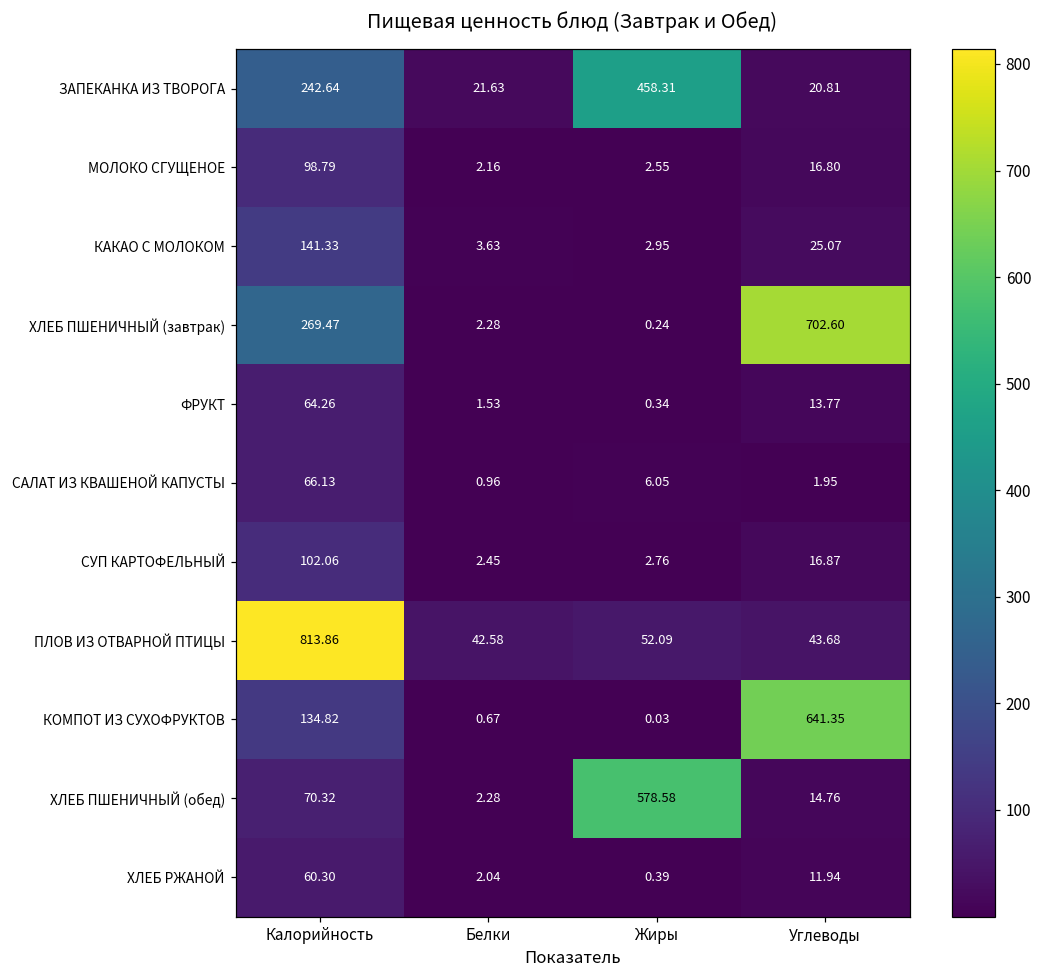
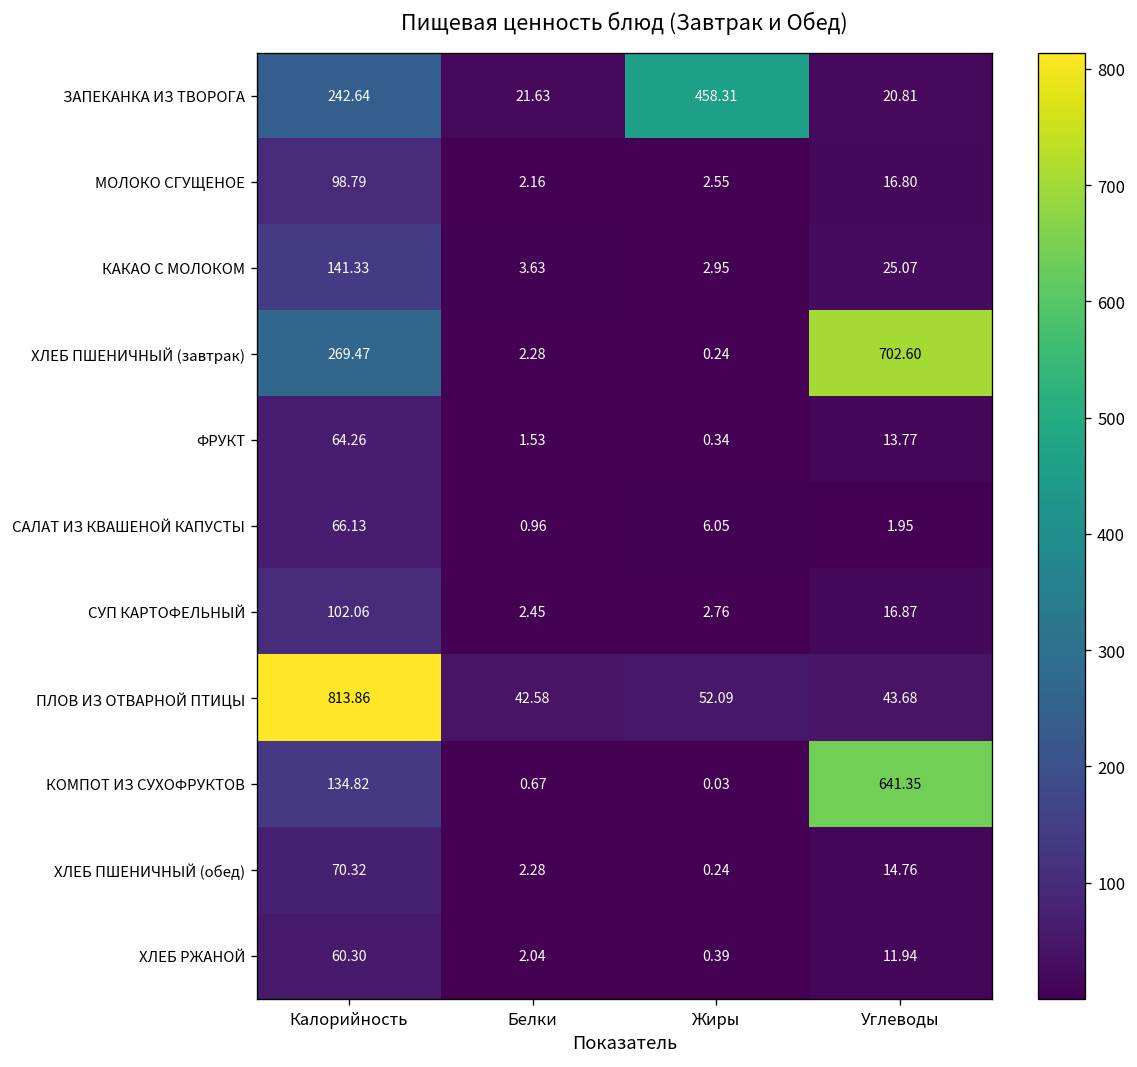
  {
    "ЗАПЕКАНКА ИЗ ТВОРОГА": {
      "Калорийность": 242.64,
      "Белки": 21.63,
      "Жиры": 458.31,
      "Углеводы": 20.81
    },
    "МОЛОКО СГУЩЕНОЕ": {
      "Калорийность": 98.79,
      "Белки": 2.16,
      "Жиры": 2.55,
      "Углеводы": 16.80
    },
    "КАКАО С МОЛОКОМ": {
      "Калорийность": 141.33,
      "Белки": 3.63,
      "Жиры": 2.95,
      "Углеводы": 25.07
    },
    "ХЛЕБ ПШЕНИЧНЫЙ (завтрак)": {
      "Калорийность": 269.47,
      "Белки": 2.28,
      "Жиры": 0.24,
      "Углеводы": 702.60
    },
    "ФРУКТ": {
      "Калорийность": 64.26,
      "Белки": 1.53,
      "Жиры": 0.34,
      "Углеводы": 13.77
    },
    "САЛАТ ИЗ КВАШЕНОЙ КАПУСТЫ": {
      "Калорийность": 66.13,
      "Белки": 0.96,
      "Жиры": 6.05,
      "Углеводы": 1.95
    },
    "СУП КАРТОФЕЛЬНЫЙ": {
      "Калорийность": 102.06,
      "Белки": 2.45,
      "Жиры": 2.76,
      "Углеводы": 16.87
    },
    "ПЛОВ ИЗ ОТВАРНОЙ ПТИЦЫ": {
      "Калорийность": 813.86,
      "Белки": 42.58,
      "Жиры": 52.09,
      "Углеводы": 43.68
    },
    "КОМПОТ ИЗ СУХОФРУКТОВ": {
      "Калорийность": 134.82,
      "Белки": 0.67,
      "Жиры": 0.03,
      "Углеводы": 641.35
    },
    "ХЛЕБ ПШЕНИЧНЫЙ (обед)": {
      "Калорийность": 70.32,
      "Белки": 2.28,
-     "Жиры": 578.58,
+     "Жиры": 0.24,
      "Углеводы": 14.76
    },
    "ХЛЕБ РЖАНОЙ": {
      "Калорийность": 60.30,
      "Белки": 2.04,
      "Жиры": 0.39,
      "Углеводы": 11.94
    }
  }
